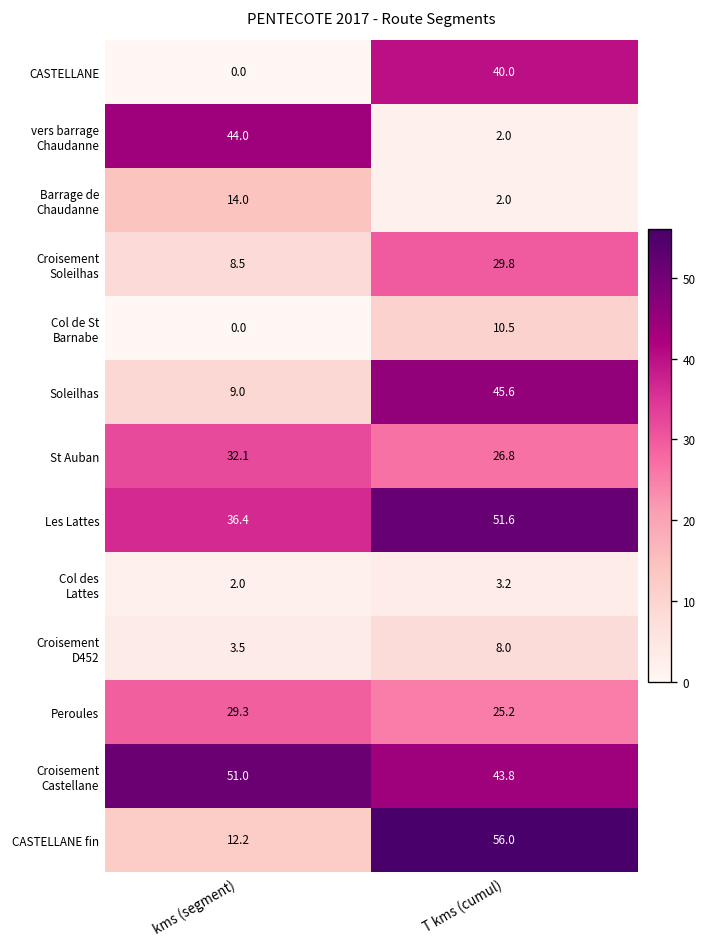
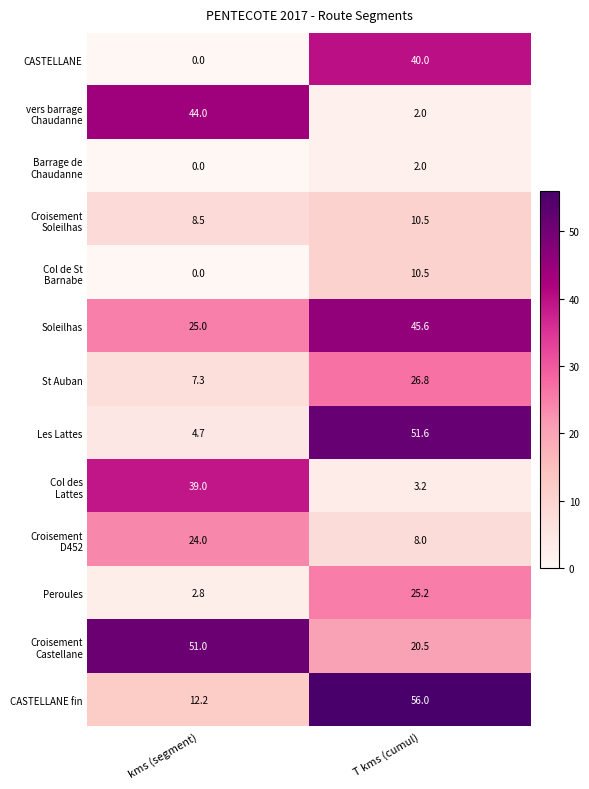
  {
    "CASTELLANE": {
      "kms (segment)": 0.0,
      "T kms (cumul)": 40.0
    },
    "vers barrage Chaudanne": {
      "kms (segment)": 44.0,
      "T kms (cumul)": 2.0
    },
    "Barrage de Chaudanne": {
-     "kms (segment)": 14.0,
+     "kms (segment)": 0.0,
      "T kms (cumul)": 2.0
    },
    "Croisement Soleilhas": {
      "kms (segment)": 8.5,
-     "T kms (cumul)": 29.8
+     "T kms (cumul)": 10.5
    },
    "Col de St Barnabe": {
      "kms (segment)": 0.0,
      "T kms (cumul)": 10.5
    },
    "Soleilhas": {
-     "kms (segment)": 9.0,
+     "kms (segment)": 25.0,
      "T kms (cumul)": 45.6
    },
    "St Auban": {
-     "kms (segment)": 32.1,
+     "kms (segment)": 7.3,
      "T kms (cumul)": 26.8
    },
    "Les Lattes": {
-     "kms (segment)": 36.4,
+     "kms (segment)": 4.7,
      "T kms (cumul)": 51.6
    },
    "Col des Lattes": {
-     "kms (segment)": 2.0,
+     "kms (segment)": 39.0,
      "T kms (cumul)": 3.2
    },
    "Croisement D452": {
-     "kms (segment)": 3.5,
+     "kms (segment)": 24.0,
      "T kms (cumul)": 8.0
    },
    "Peroules": {
-     "kms (segment)": 29.3,
+     "kms (segment)": 2.8,
      "T kms (cumul)": 25.2
    },
    "Croisement Castellane": {
      "kms (segment)": 51.0,
-     "T kms (cumul)": 43.8
+     "T kms (cumul)": 20.5
    },
    "CASTELLANE fin": {
      "kms (segment)": 12.2,
      "T kms (cumul)": 56.0
    }
  }
